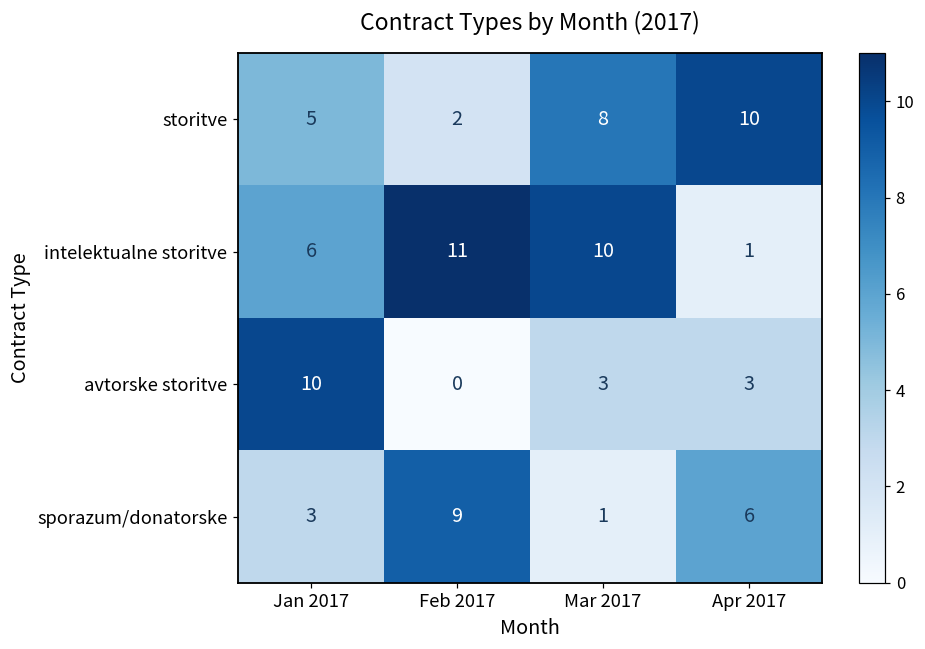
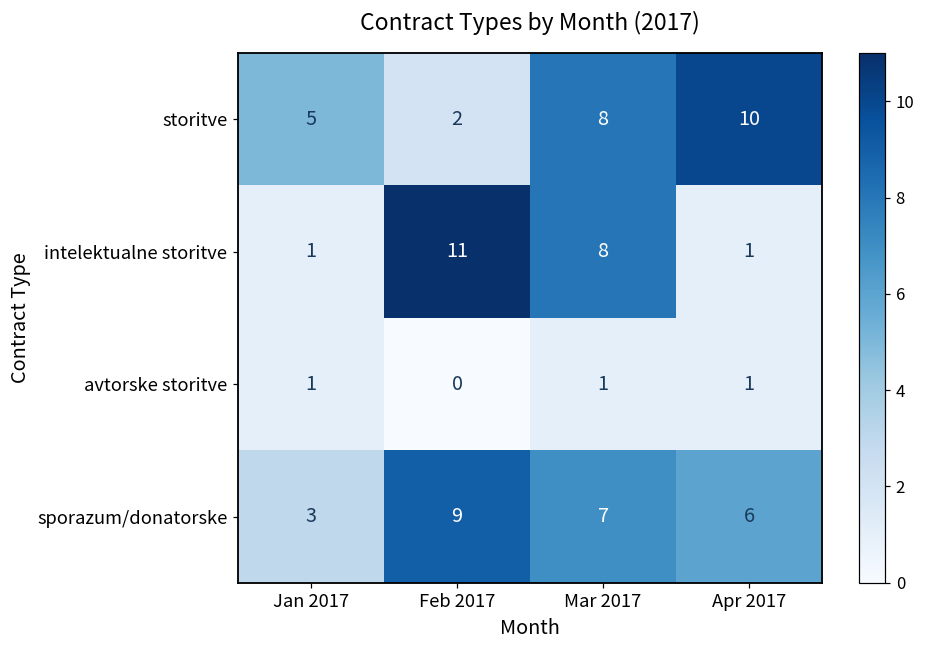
  {
    "storitve": {
      "Jan 2017": 5,
      "Feb 2017": 2,
      "Mar 2017": 8,
      "Apr 2017": 10
    },
    "intelektualne storitve": {
-     "Jan 2017": 6,
+     "Jan 2017": 1,
      "Feb 2017": 11,
-     "Mar 2017": 10,
+     "Mar 2017": 8,
      "Apr 2017": 1
    },
    "avtorske storitve": {
-     "Jan 2017": 10,
+     "Jan 2017": 1,
      "Feb 2017": 0,
-     "Mar 2017": 3,
-     "Apr 2017": 3
+     "Mar 2017": 1,
+     "Apr 2017": 1
    },
    "sporazum/donatorske": {
      "Jan 2017": 3,
      "Feb 2017": 9,
-     "Mar 2017": 1,
+     "Mar 2017": 7,
      "Apr 2017": 6
    }
  }
